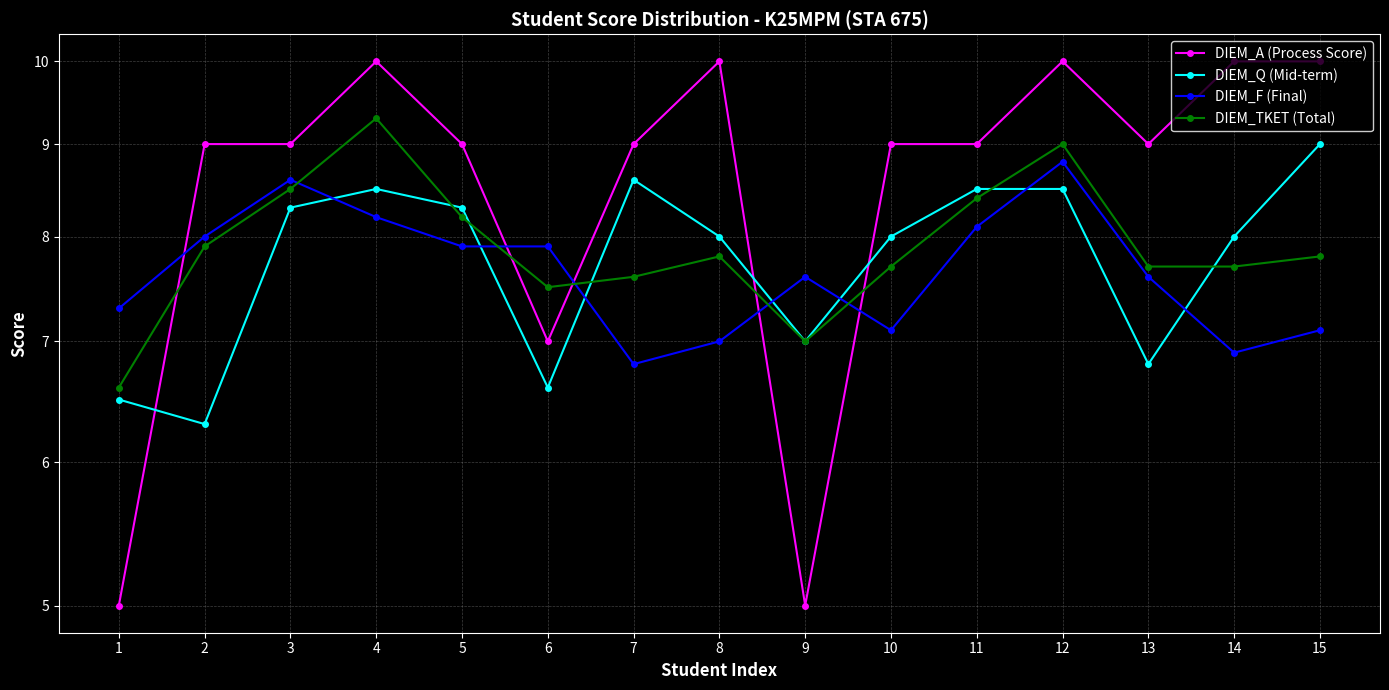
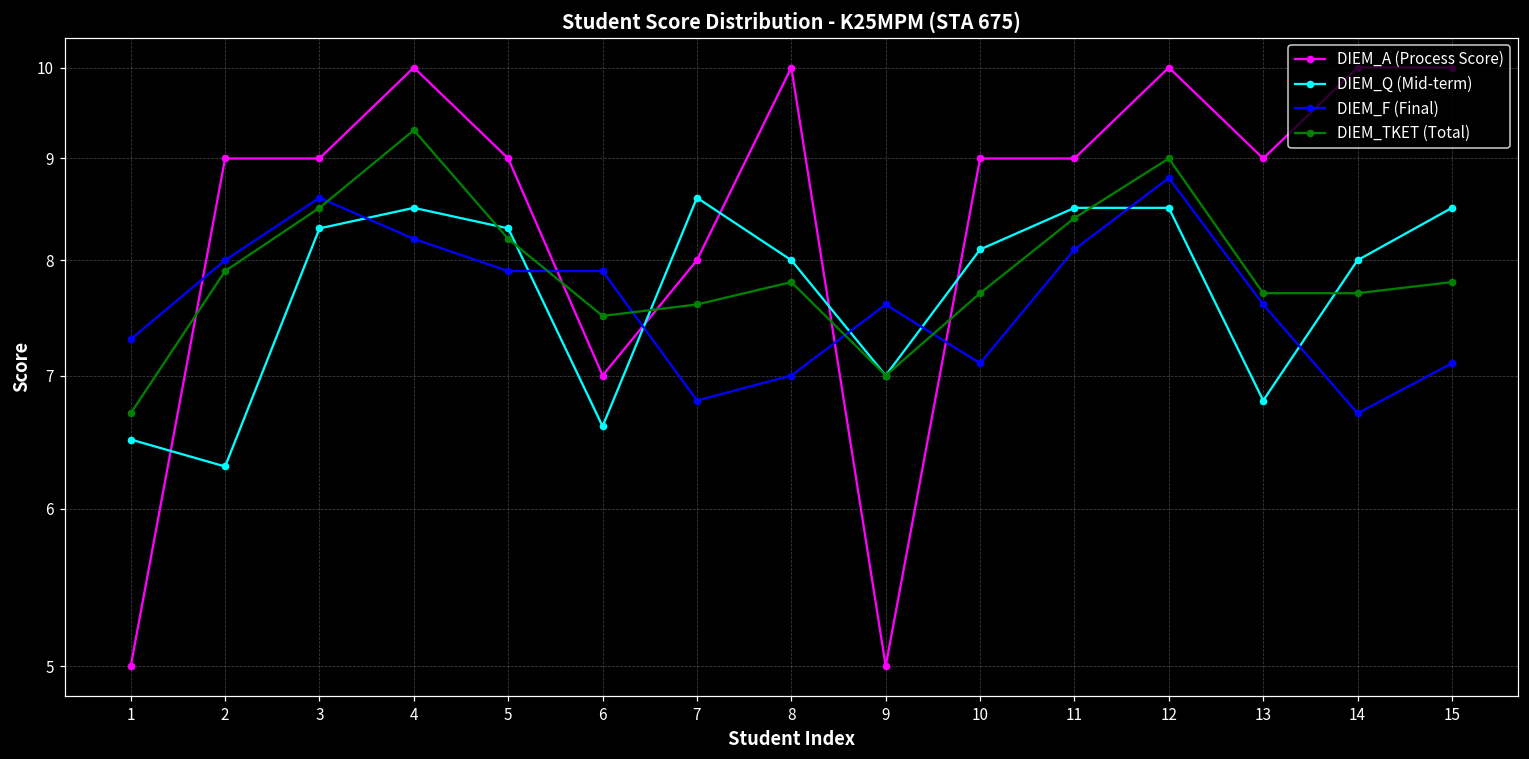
  {
    "DIEM_A (Process Score)": {
      "1": 5,
      "2": 9,
      "3": 9,
      "4": 10,
      "5": 9,
      "6": 7,
-     "7": 9,
+     "7": 8,
      "8": 10,
      "9": 5,
      "10": 9,
      "11": 9,
      "12": 10,
      "13": 9
    },
    "DIEM_Q (Mid-term)": {
      "1": 6.5,
      "2": 6.3,
      "3": 8.3,
      "4": 8.5,
      "5": 8.3,
      "6": 6.6,
      "7": 8.6,
      "8": 8.0,
-     "10": 8.0,
+     "10": 8.1,
      "11": 8.5,
      "12": 8.5,
      "13": 6.8,
      "14": 8.0,
-     "15": 9.0
+     "15": 8.5
    },
    "DIEM_F (Final)": {
      "1": 7.3,
      "2": 8.0,
      "3": 8.6,
      "4": 8.2,
      "5": 7.9,
      "6": 7.9,
      "7": 6.8,
      "8": 7.0,
      "9": 7.6,
      "10": 7.1,
      "11": 8.1,
      "12": 8.8,
      "13": 7.6,
-     "14": 6.9,
+     "14": 6.7,
      "15": 7.1
    },
    "DIEM_TKET (Total)": {
-     "1": 6.6,
+     "1": 6.7,
      "2": 7.9,
      "3": 8.5,
      "4": 9.3,
      "5": 8.2,
      "6": 7.5,
      "7": 7.6,
      "8": 7.8,
      "10": 7.7,
      "11": 8.4,
      "12": 9.0,
      "13": 7.7,
      "14": 7.7,
      "15": 7.8
    }
  }
